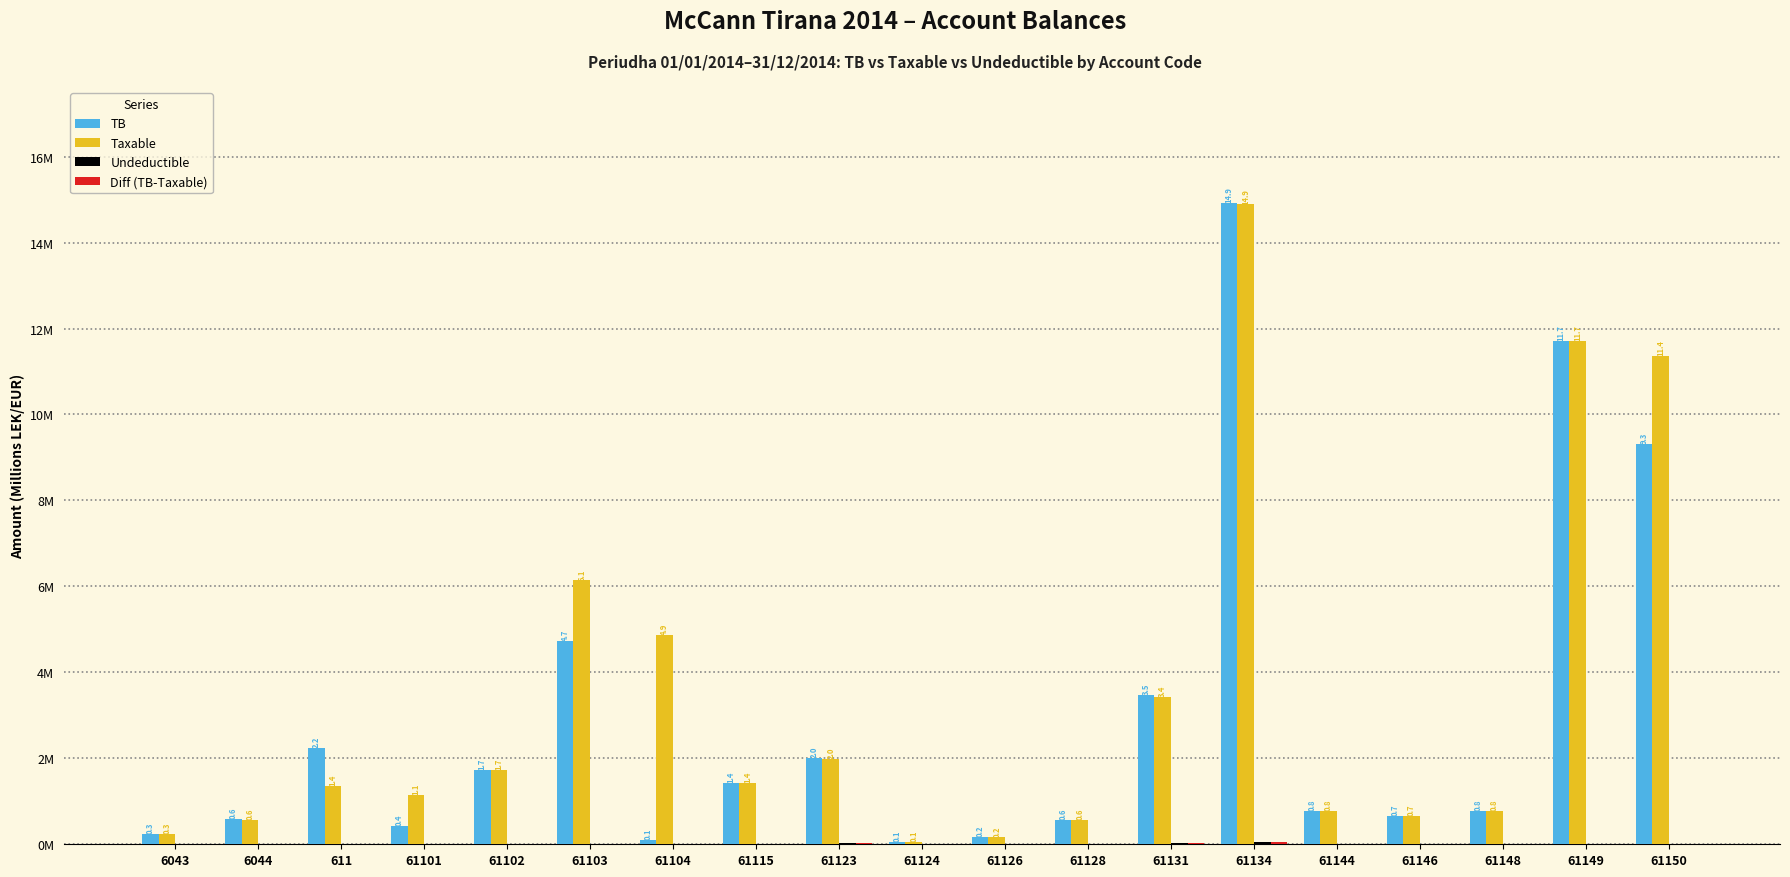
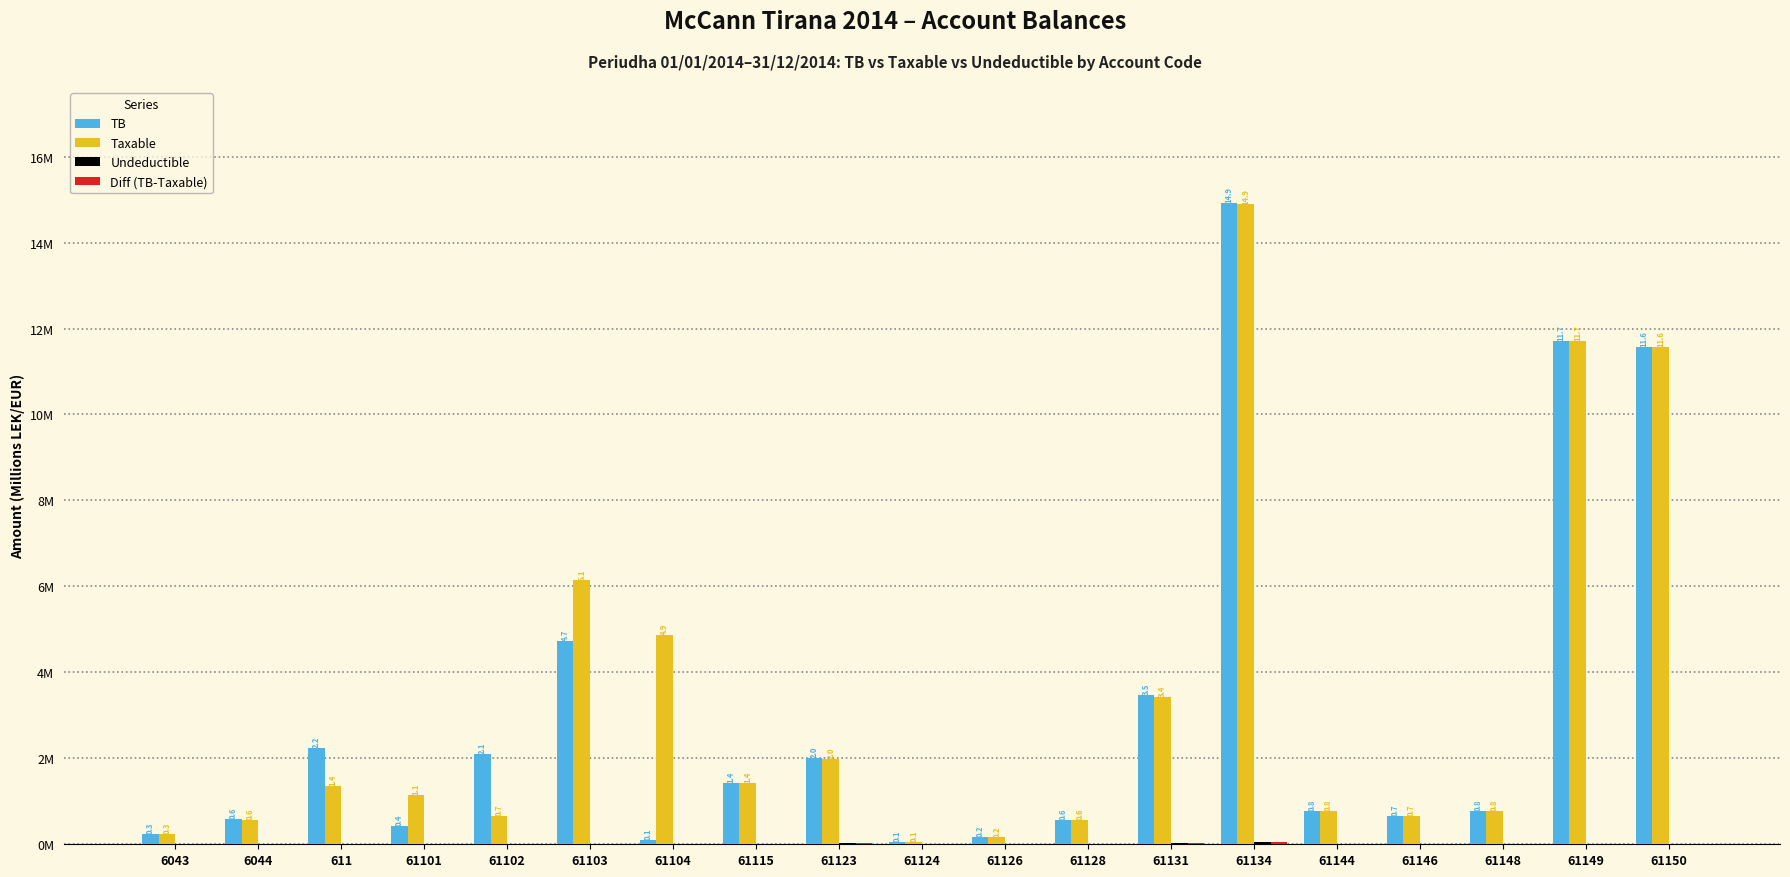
  {
    "TB": {
      "6043": 0.3,
      "6044": 0.6,
      "611": 2.2,
      "61101": 0.4,
-     "61102": 1.7,
+     "61102": 2.1,
      "61103": 4.7,
      "61104": 0.1,
      "61115": 1.4,
      "61123": 2.0,
      "61124": 0.1,
      "61126": 0.2,
      "61128": 0.6,
      "61131": 3.5,
      "61134": 14.9,
      "61144": 0.8,
      "61146": 0.7,
      "61148": 0.8,
      "61149": 11.7,
-     "61150": 9.3
+     "61150": 11.6
    },
    "Taxable": {
      "6043": 0.3,
      "6044": 0.6,
      "611": 1.4,
      "61101": 1.1,
-     "61102": 1.7,
+     "61102": 0.7,
      "61103": 6.1,
      "61104": 4.9,
      "61115": 1.4,
      "61123": 2.0,
      "61124": 0.1,
      "61126": 0.2,
      "61128": 0.6,
      "61131": 3.4,
      "61134": 14.9,
      "61144": 0.8,
      "61146": 0.7,
      "61148": 0.8,
      "61149": 11.7,
-     "61150": 11.4
+     "61150": 11.6
    },
    "Undeductible": {
      "6043": 0,
      "611": 0,
      "61101": 0,
      "61102": 0,
      "61104": 0,
      "61124": 0,
      "61128": 0,
      "61144": 0,
      "61146": 0,
      "61148": 0,
      "61149": 0,
      "61150": 0
    },
    "Diff (TB-Taxable)": {
      "6043": 0,
      "611": 0,
      "61101": 0,
      "61102": 0,
      "61104": 0,
      "61124": 0,
      "61128": 0,
      "61144": 0,
      "61146": 0,
      "61148": 0,
      "61149": 0,
      "61150": 0
    }
  }
